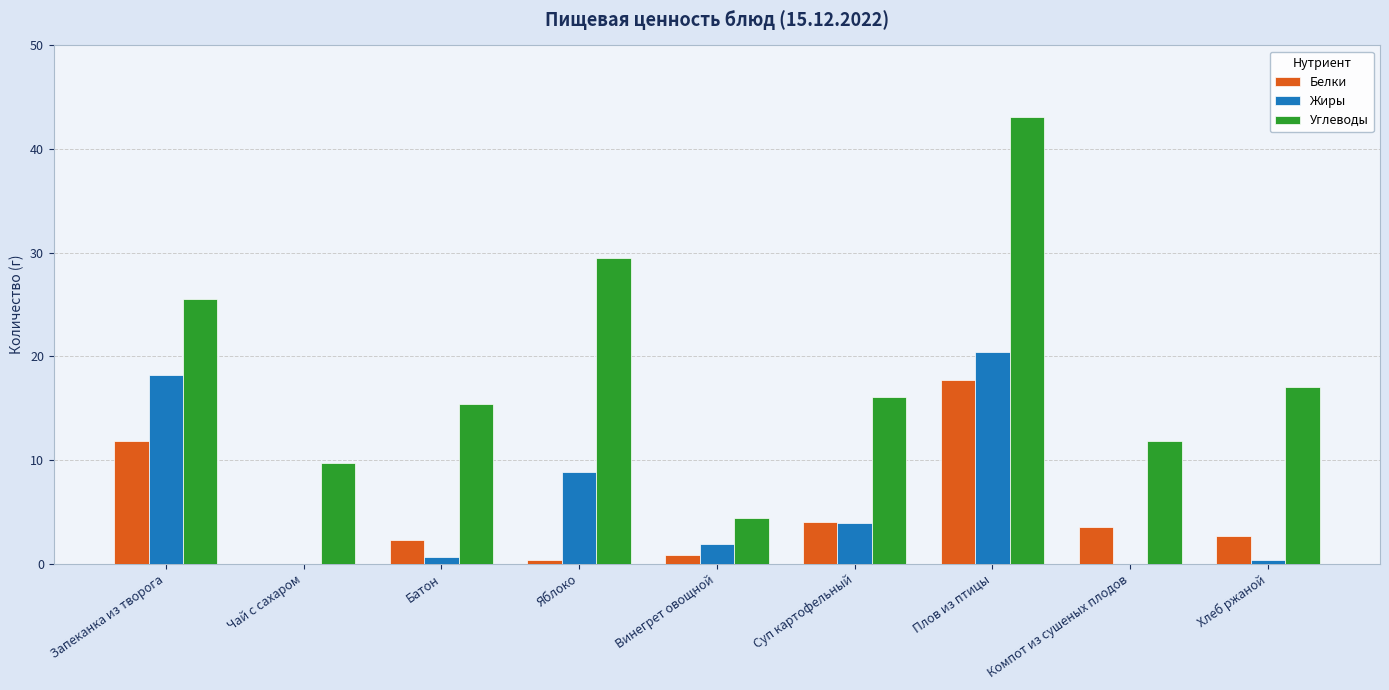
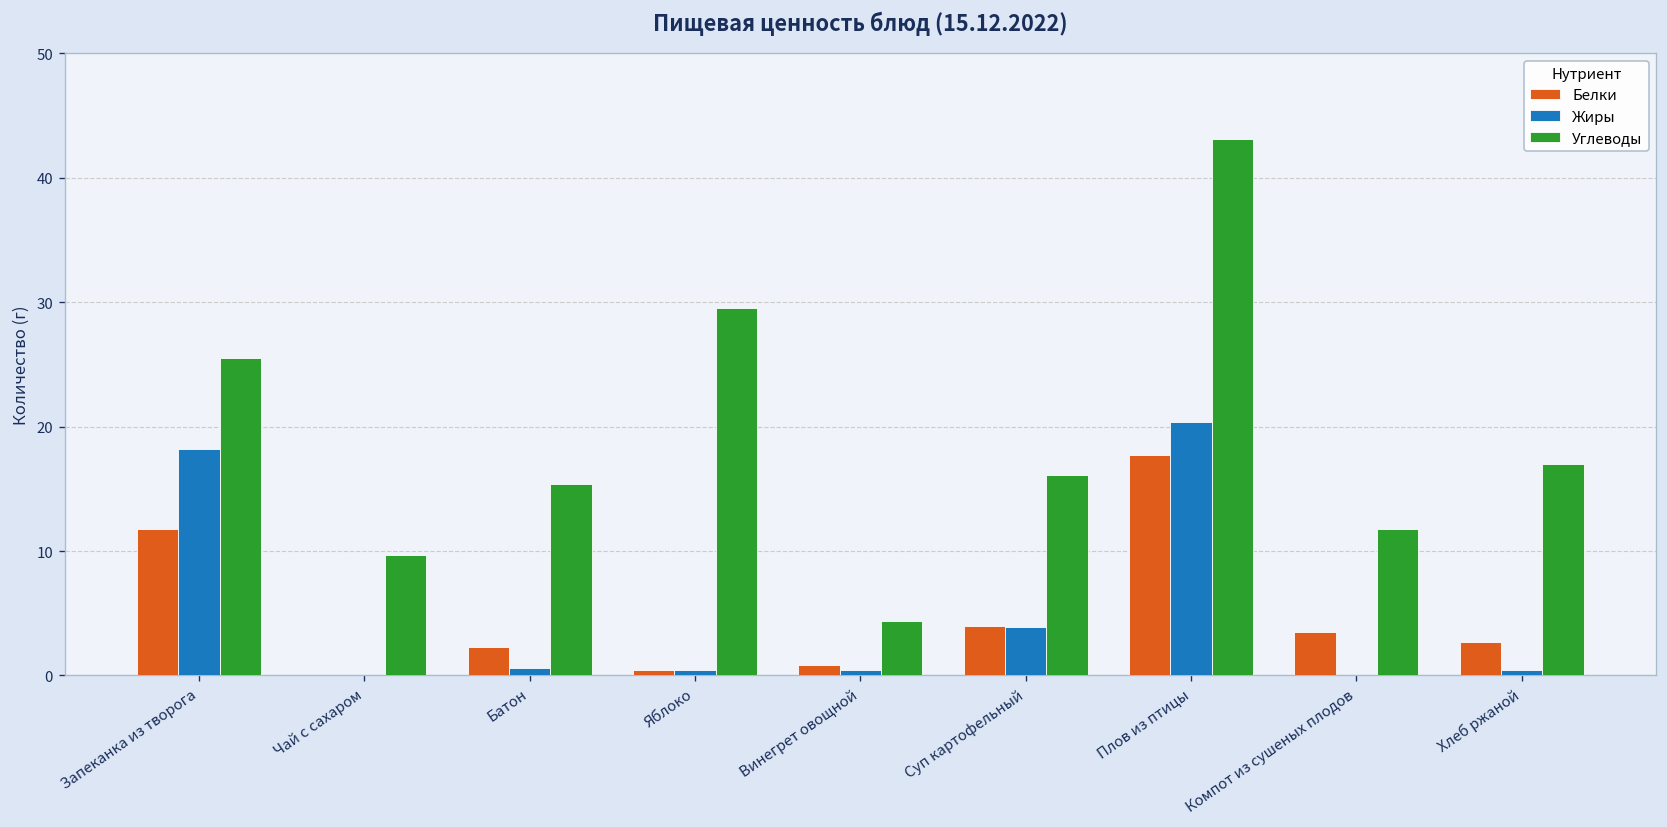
  {
    "Белки": {
      "Запеканка из творога": 11.8,
      "Чай с сахаром": 0.0,
      "Батон": 2.3,
      "Яблоко": 0.4,
      "Винегрет овощной": 0.8,
      "Суп картофельный": 4.0,
      "Плов из птицы": 17.7,
      "Компот из сушеных плодов": 3.5,
      "Хлеб ржаной": 2.7
    },
    "Жиры": {
      "Запеканка из творога": 18.2,
      "Чай с сахаром": 0.0,
      "Батон": 0.6,
-     "Яблоко": 8.8,
-     "Винегрет овощной": 1.9,
+     "Яблоко": 0.4,
+     "Винегрет овощной": 0.4,
      "Суп картофельный": 3.9,
      "Плов из птицы": 20.4,
      "Компот из сушеных плодов": 0.0,
      "Хлеб ржаной": 0.4
    },
    "Углеводы": {
      "Запеканка из творога": 25.5,
      "Чай с сахаром": 9.7,
      "Батон": 15.4,
      "Яблоко": 29.5,
      "Винегрет овощной": 4.4,
      "Суп картофельный": 16.1,
      "Плов из птицы": 43.1,
      "Компот из сушеных плодов": 11.8,
      "Хлеб ржаной": 17.0
    }
  }
